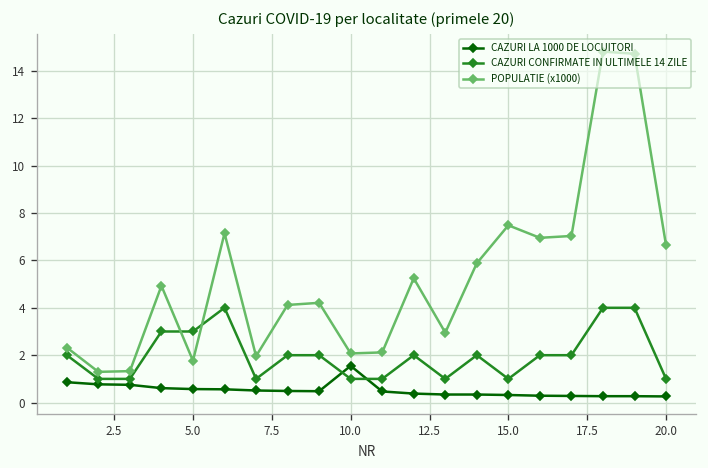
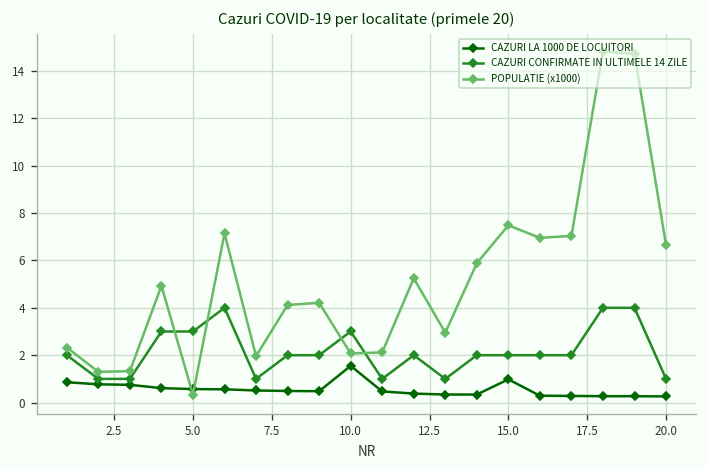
  {
    "CAZURI LA 1000 DE LOCUITORI": {
      "5.0": 0.6,
      "10.0": 1.6,
-     "15.0": 0.3,
+     "15.0": 1.0,
      "20.0": 0.3
    },
    "CAZURI CONFIRMATE IN ULTIMELE 14 ZILE": {
      "5.0": 3,
-     "10.0": 1,
-     "15.0": 1,
+     "10.0": 3,
+     "15.0": 2,
      "20.0": 1
    },
    "POPULATIE (x1000)": {
-     "5.0": 1.8,
+     "5.0": 0.3,
      "10.0": 2.1,
      "15.0": 7.5,
      "20.0": 6.6
    }
  }
